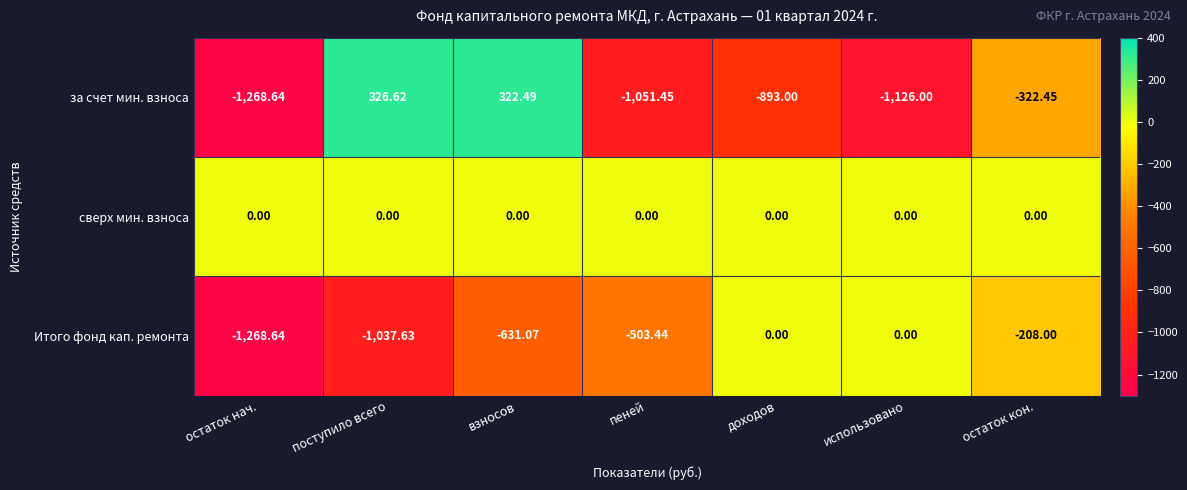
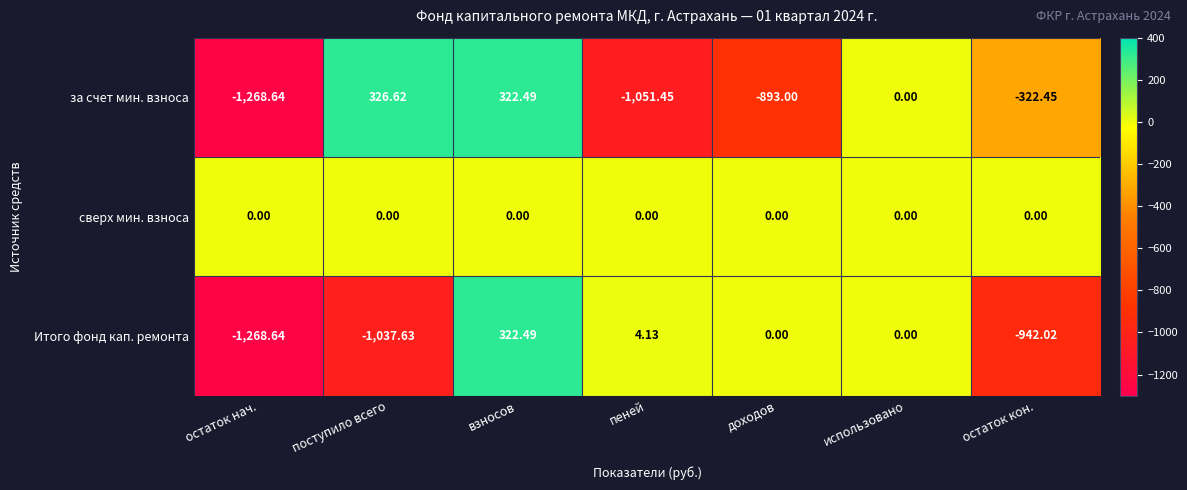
  {
    "за счет мин. взноса": {
      "остаток нач.": "-1,268.64",
      "поступило всего": "326.62",
      "взносов": "322.49",
      "пеней": "-1,051.45",
      "доходов": "-893.00",
-     "использовано": "-1,126.00",
+     "использовано": "0.00",
      "остаток кон.": "-322.45"
    },
    "сверх мин. взноса": {
      "остаток нач.": "0.00",
      "поступило всего": "0.00",
      "взносов": "0.00",
      "пеней": "0.00",
      "доходов": "0.00",
      "использовано": "0.00",
      "остаток кон.": "0.00"
    },
    "Итого фонд кап. ремонта": {
      "остаток нач.": "-1,268.64",
      "поступило всего": "-1,037.63",
-     "взносов": "-631.07",
-     "пеней": "-503.44",
+     "взносов": "322.49",
+     "пеней": "4.13",
      "доходов": "0.00",
      "использовано": "0.00",
-     "остаток кон.": "-208.00"
+     "остаток кон.": "-942.02"
    }
  }
